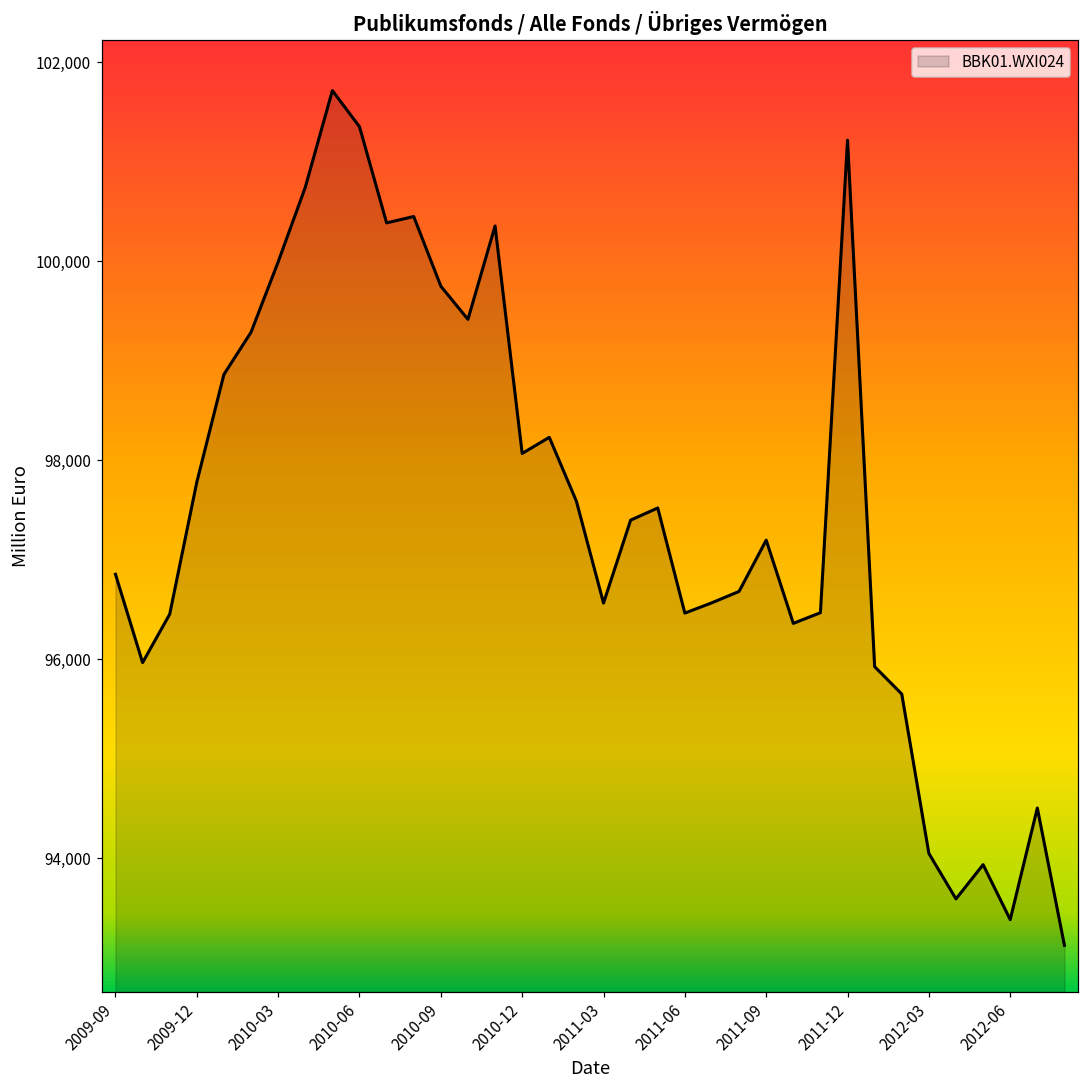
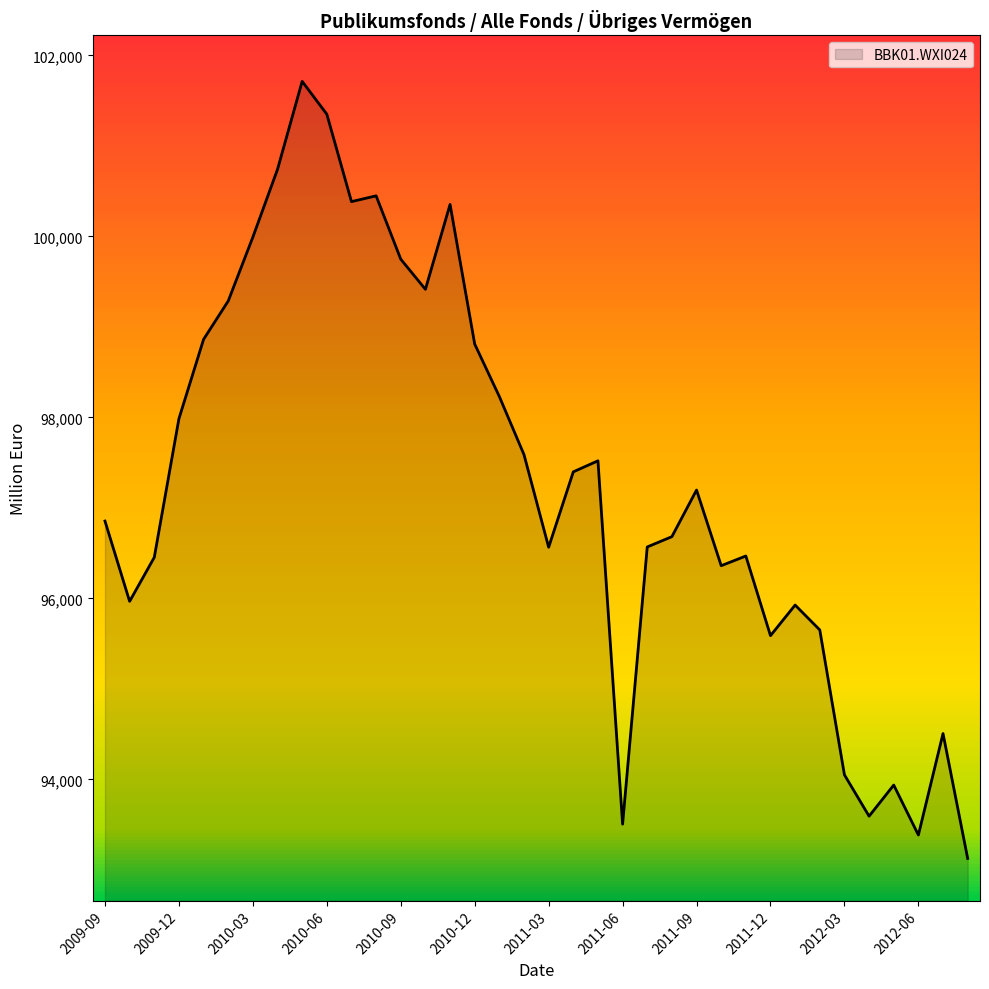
  {
    "2009-09": "96,900",
-   "2009-12": "97,800",
+   "2009-12": "98,000",
    "2010-03": "100,000",
    "2010-06": "101,400",
    "2010-09": "99,700",
-   "2010-12": "98,100",
+   "2010-12": "98,800",
    "2011-03": "96,600",
-   "2011-06": "96,500",
+   "2011-06": "93,500",
    "2011-09": "97,200",
-   "2011-12": "101,200",
+   "2011-12": "95,600",
    "2012-03": "94,100",
    "2012-06": "93,400"
  }
